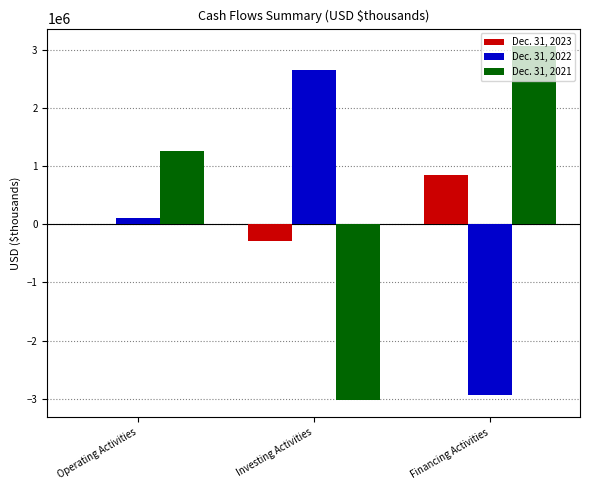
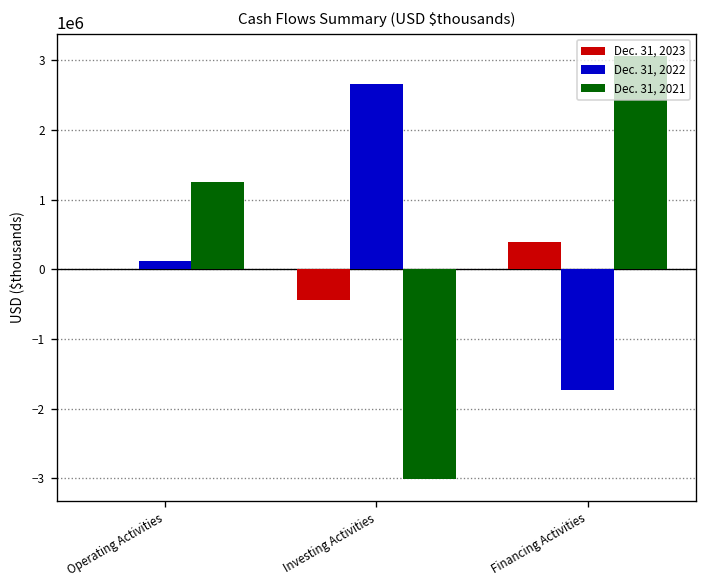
  {
    "Dec. 31, 2023": {
-     "Investing Activities": -300000,
-     "Financing Activities": 800000
+     "Investing Activities": -400000,
+     "Financing Activities": 400000
    },
    "Dec. 31, 2022": {
      "Operating Activities": 100000,
      "Investing Activities": 2700000,
-     "Financing Activities": -2900000
+     "Financing Activities": -1700000
    },
    "Dec. 31, 2021": {
      "Operating Activities": 1300000,
      "Investing Activities": -3000000
    }
  }
